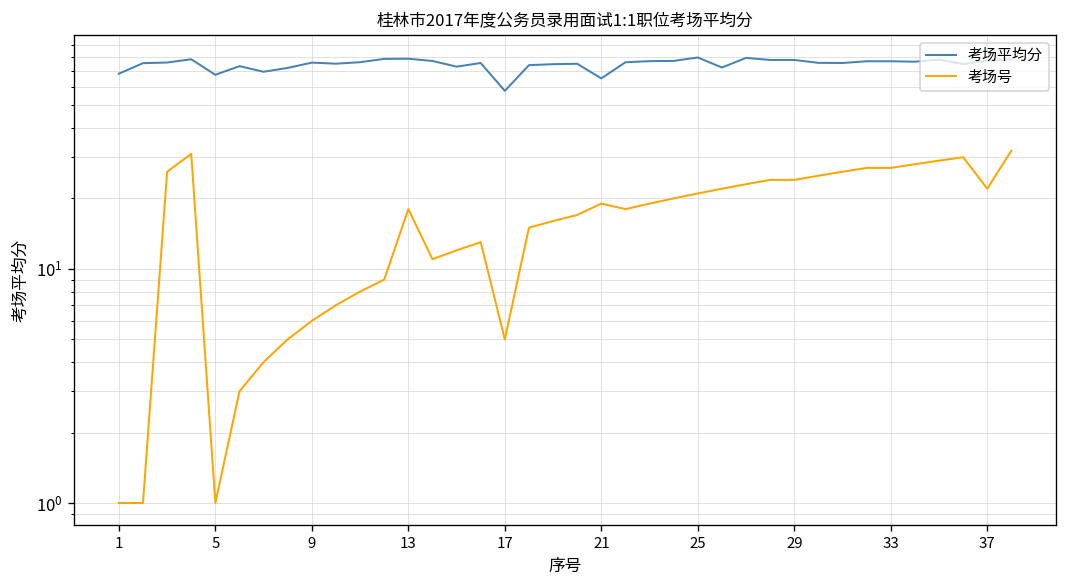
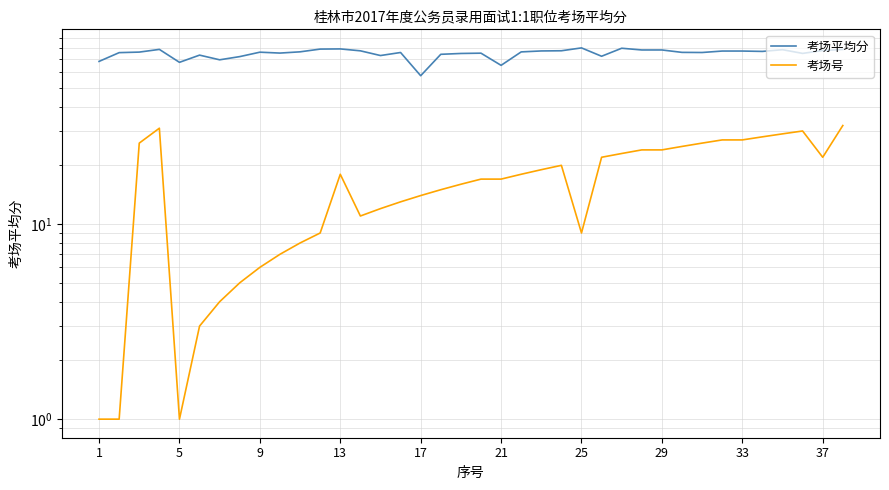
  {
    "考场平均分": {
      "1": 68,
      "5": 67,
      "9": 76,
      "13": 79,
      "17": 58,
      "21": 65,
      "25": 80,
      "29": 78,
      "33": 77
    },
    "考场号": {
      "1": 1,
      "5": 1,
      "9": 6,
      "13": 18,
-     "17": 5,
-     "21": 19,
-     "25": 21,
+     "17": 14,
+     "21": 17,
+     "25": 9,
      "29": 24,
      "33": 27,
      "37": 22
    }
  }
